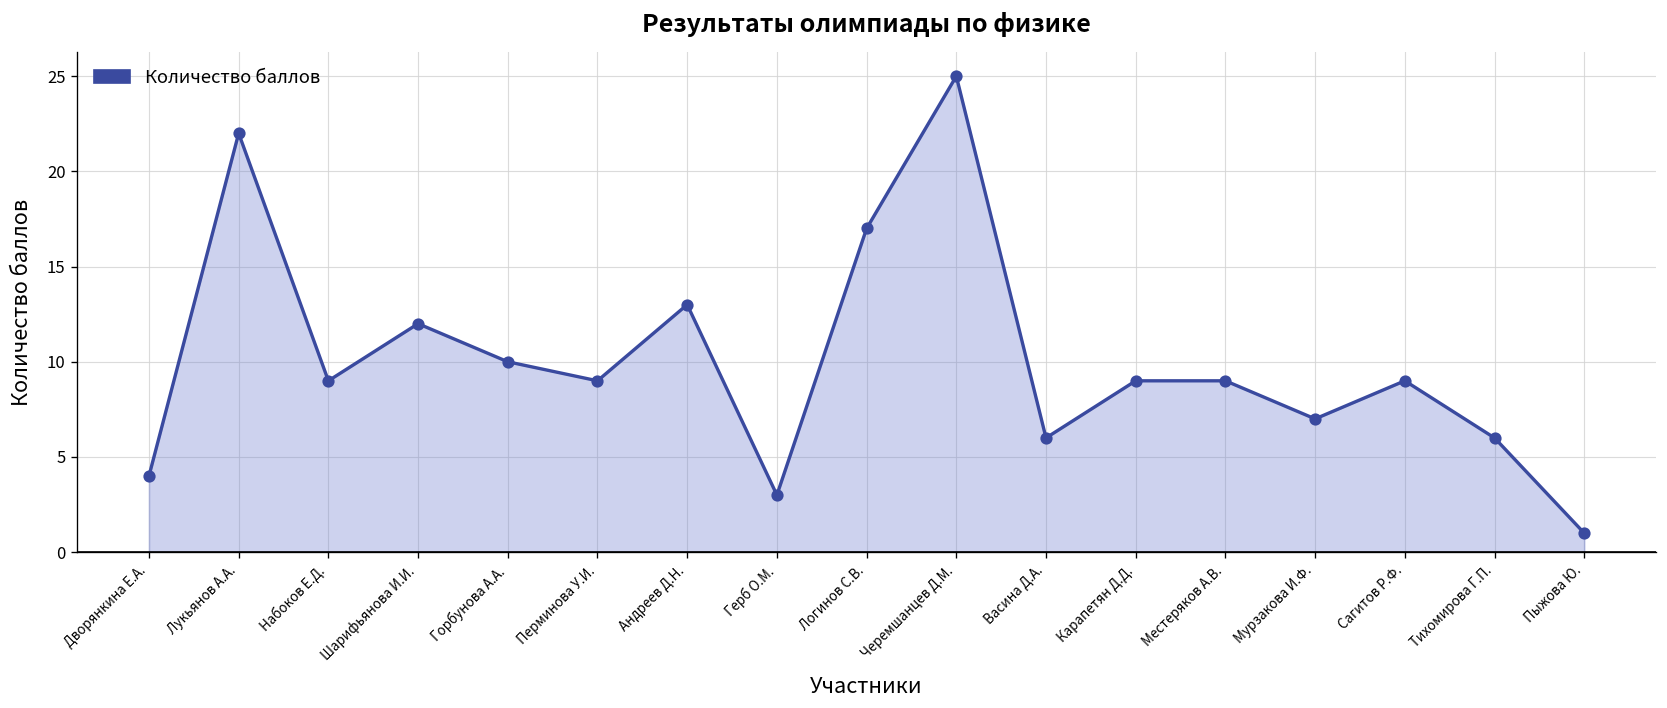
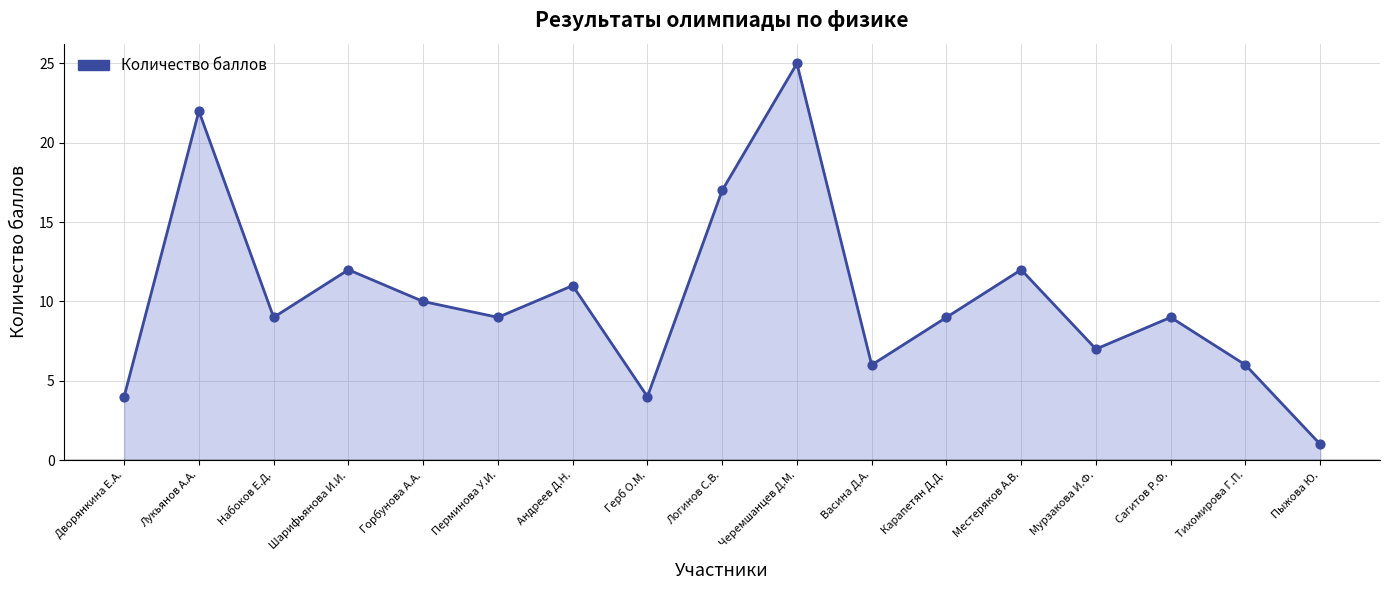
  {
    "Дворянкина Е.А.": 4,
    "Лукьянов А.А.": 22,
    "Набоков Е.Д.": 9,
    "Шарифьянова И.И.": 12,
    "Горбунова А.А.": 10,
    "Перминова У.И.": 9,
-   "Андреев Д.Н.": 13,
-   "Герб О.М.": 3,
+   "Андреев Д.Н.": 11,
+   "Герб О.М.": 4,
    "Логинов С.В.": 17,
    "Черемшанцев Д.М.": 25,
    "Васина Д.А.": 6,
    "Карапетян Д.Д.": 9,
-   "Местеряков А.В.": 9,
+   "Местеряков А.В.": 12,
    "Мурзакова И.Ф.": 7,
    "Сагитов Р.Ф.": 9,
    "Тихомирова Г.П.": 6,
    "Пыжова Ю.": 1
  }
